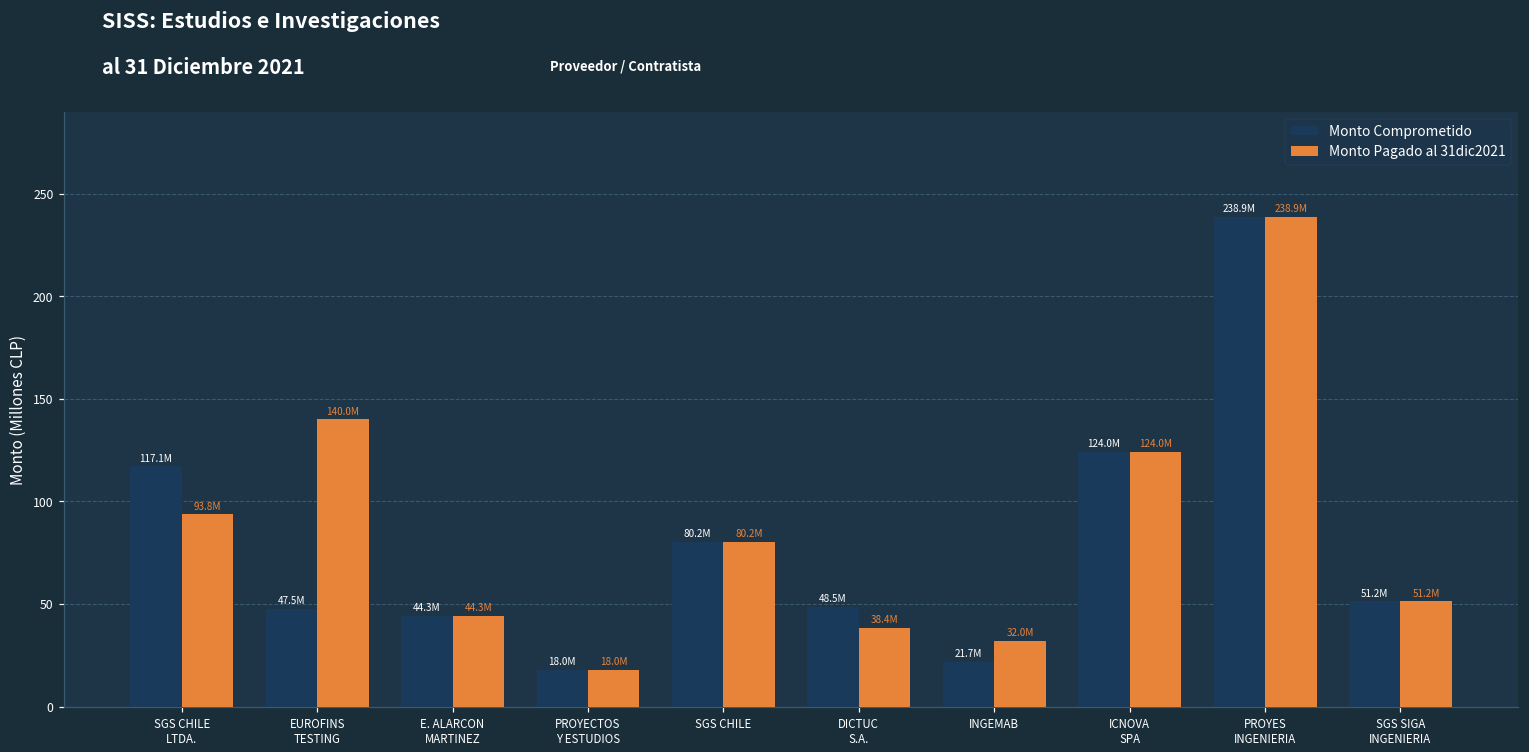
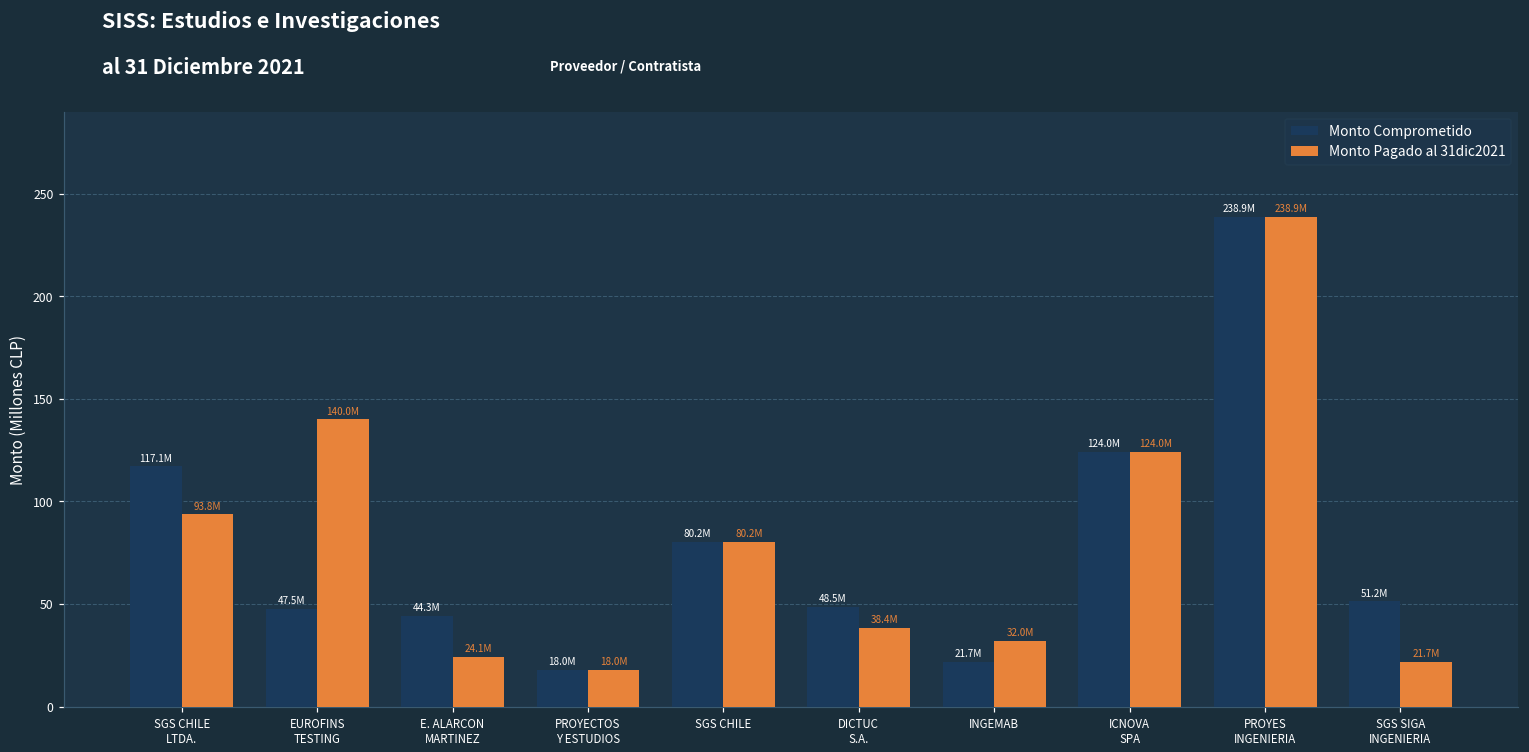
  {
    "Monto Comprometido": {
      "SGS CHILE LTDA.": "117.1M",
      "EUROFINS TESTING": "47.5M",
      "E. ALARCON MARTINEZ": "44.3M",
      "PROYECTOS Y ESTUDIOS": "18.0M",
      "SGS CHILE": "80.2M",
      "DICTUC S.A.": "48.5M",
      "INGEMAB": "21.7M",
      "ICNOVA SPA": "124.0M",
      "PROYES INGENIERIA": "238.9M",
      "SGS SIGA INGENIERIA": "51.2M"
    },
    "Monto Pagado al 31dic2021": {
      "SGS CHILE LTDA.": "93.8M",
      "EUROFINS TESTING": "140.0M",
-     "E. ALARCON MARTINEZ": "44.3M",
+     "E. ALARCON MARTINEZ": "24.1M",
      "PROYECTOS Y ESTUDIOS": "18.0M",
      "SGS CHILE": "80.2M",
      "DICTUC S.A.": "38.4M",
      "INGEMAB": "32.0M",
      "ICNOVA SPA": "124.0M",
      "PROYES INGENIERIA": "238.9M",
-     "SGS SIGA INGENIERIA": "51.2M"
+     "SGS SIGA INGENIERIA": "21.7M"
    }
  }
